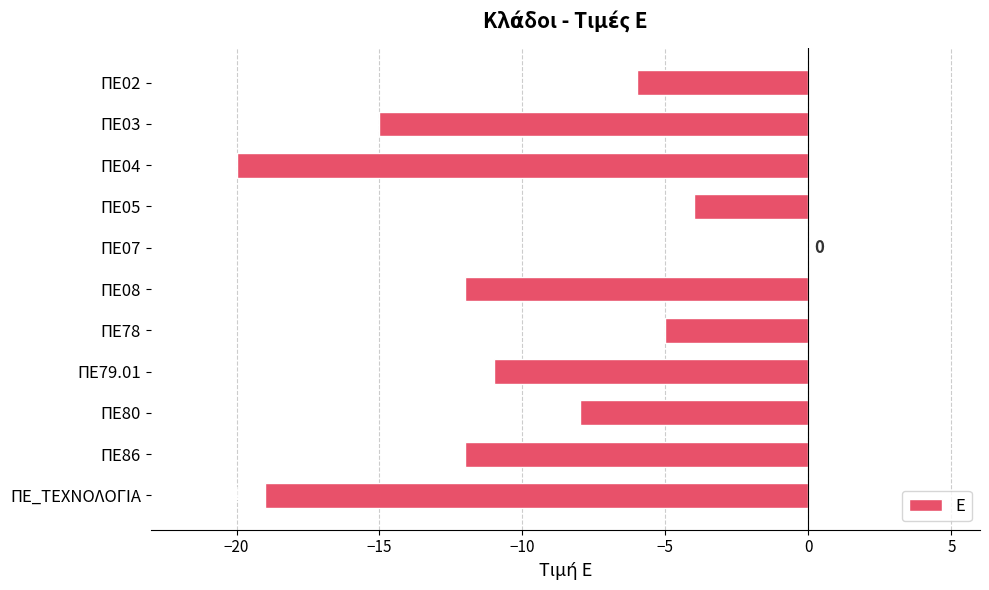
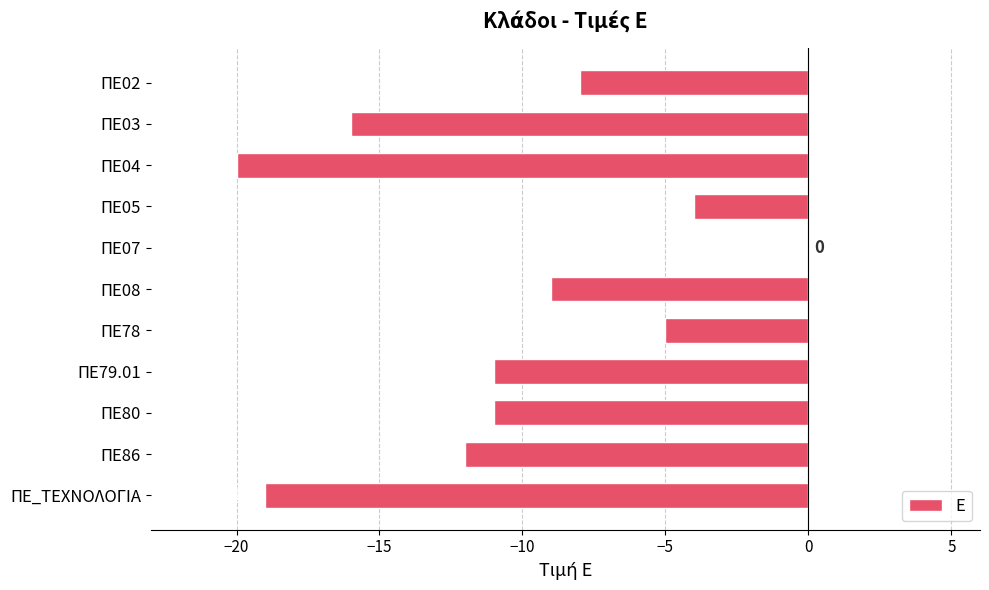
  {
-   "ΠΕ02": -6,
-   "ΠΕ03": -15,
+   "ΠΕ02": -8,
+   "ΠΕ03": -16,
    "ΠΕ04": -20,
    "ΠΕ05": -4,
-   "ΠΕ08": -12,
+   "ΠΕ08": -9,
    "ΠΕ78": -5,
    "ΠΕ79.01": -11,
-   "ΠΕ80": -8,
+   "ΠΕ80": -11,
    "ΠΕ86": -12,
    "ΠΕ_ΤΕΧΝΟΛΟΓΙΑ": -19
  }
